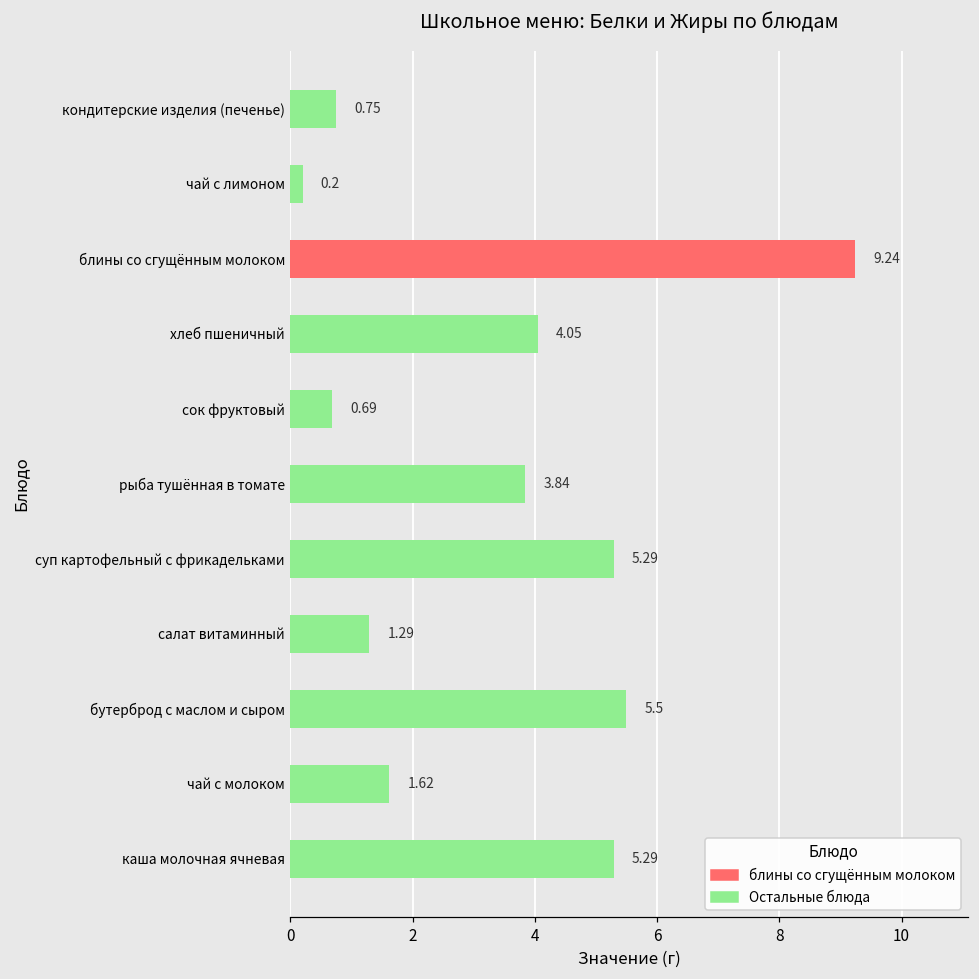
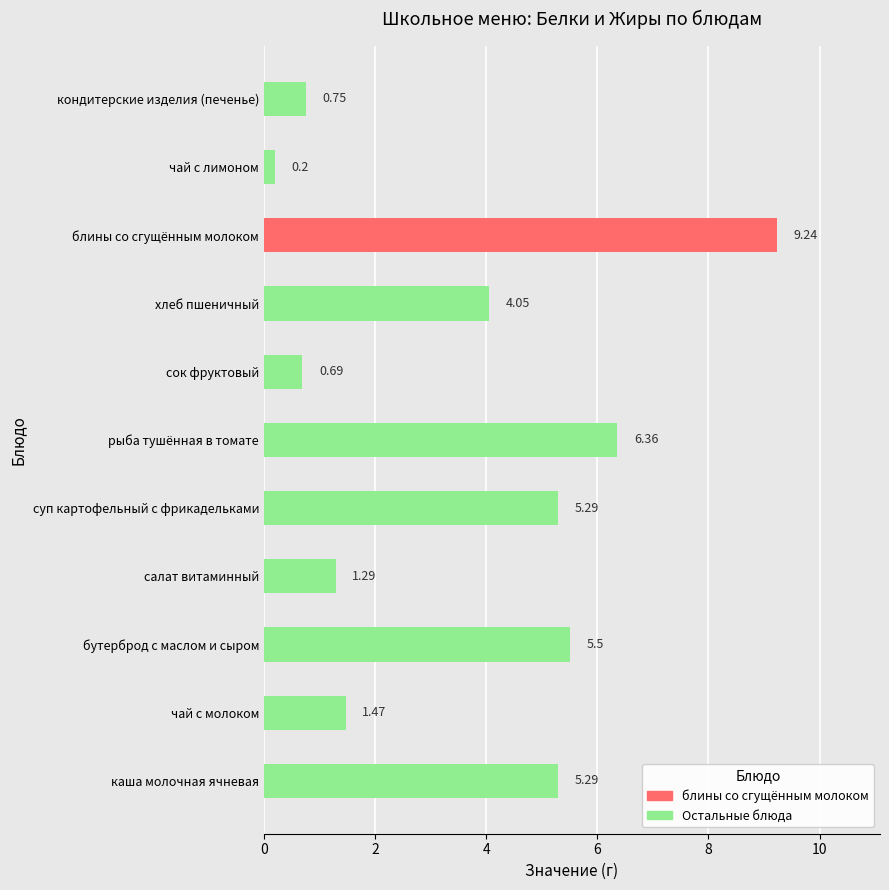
  {
    "кондитерские изделия (печенье)": 0.75,
    "чай с лимоном": 0.2,
    "блины со сгущённым молоком": 9.24,
    "хлеб пшеничный": 4.05,
    "сок фруктовый": 0.69,
-   "рыба тушённая в томате": 3.84,
+   "рыба тушённая в томате": 6.36,
    "суп картофельный с фрикадельками": 5.29,
    "салат витаминный": 1.29,
    "бутерброд с маслом и сыром": 5.5,
-   "чай с молоком": 1.62,
+   "чай с молоком": 1.47,
    "каша молочная ячневая": 5.29
  }
